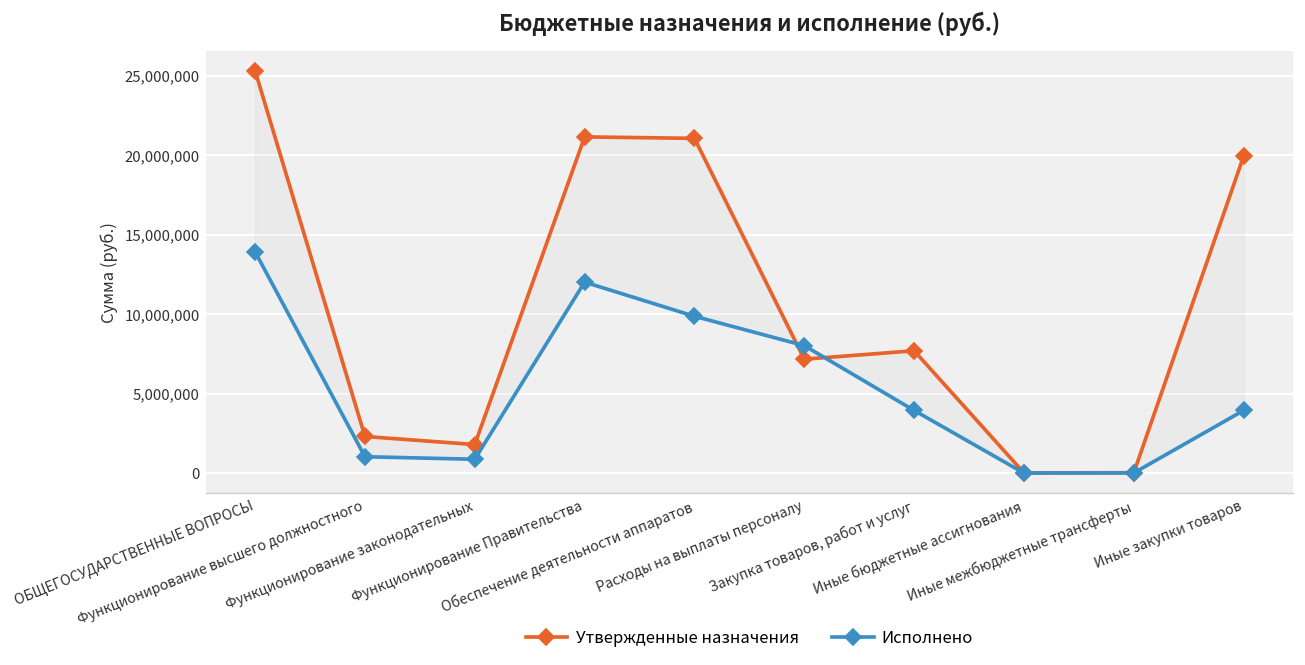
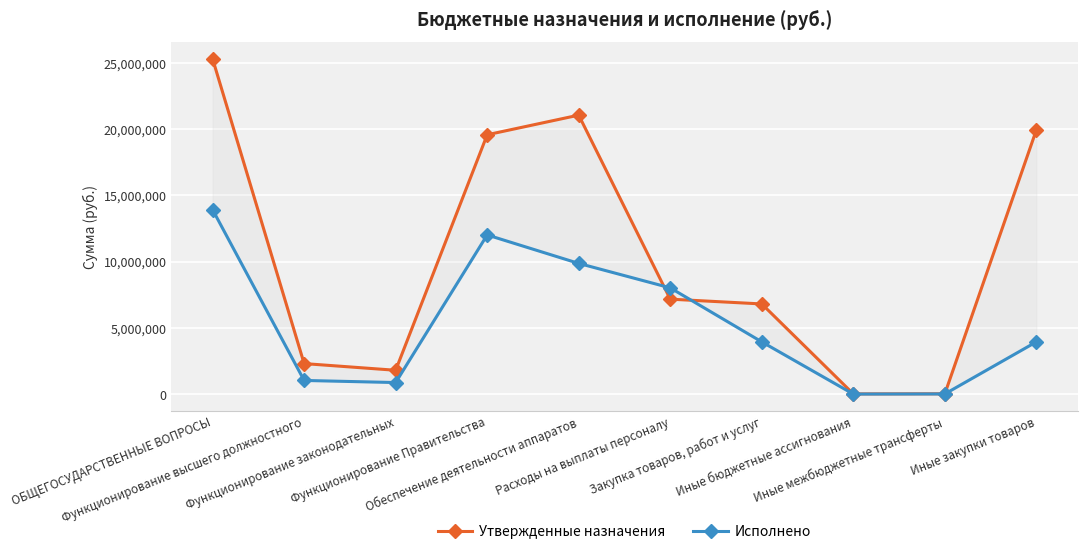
  {
    "Утвержденные назначения": {
-     "Функционирование Правительства": "21,100,000",
+     "Функционирование Правительства": "19,600,000",
      "Расходы на выплаты персоналу": "7,200,000",
-     "Закупка товаров, работ и услуг": "7,700,000"
+     "Закупка товаров, работ и услуг": "6,800,000"
    },
    "Исполнено": {
      "ОБЩЕГОСУДАРСТВЕННЫЕ ВОПРОСЫ": "13,900,000",
      "Функционирование высшего должностного": "1,000,000",
      "Функционирование законодательных": "900,000",
      "Функционирование Правительства": "12,000,000",
      "Обеспечение деятельности аппаратов": "9,900,000",
      "Закупка товаров, работ и услуг": "3,900,000",
      "Иные закупки товаров": "3,900,000"
    }
  }
